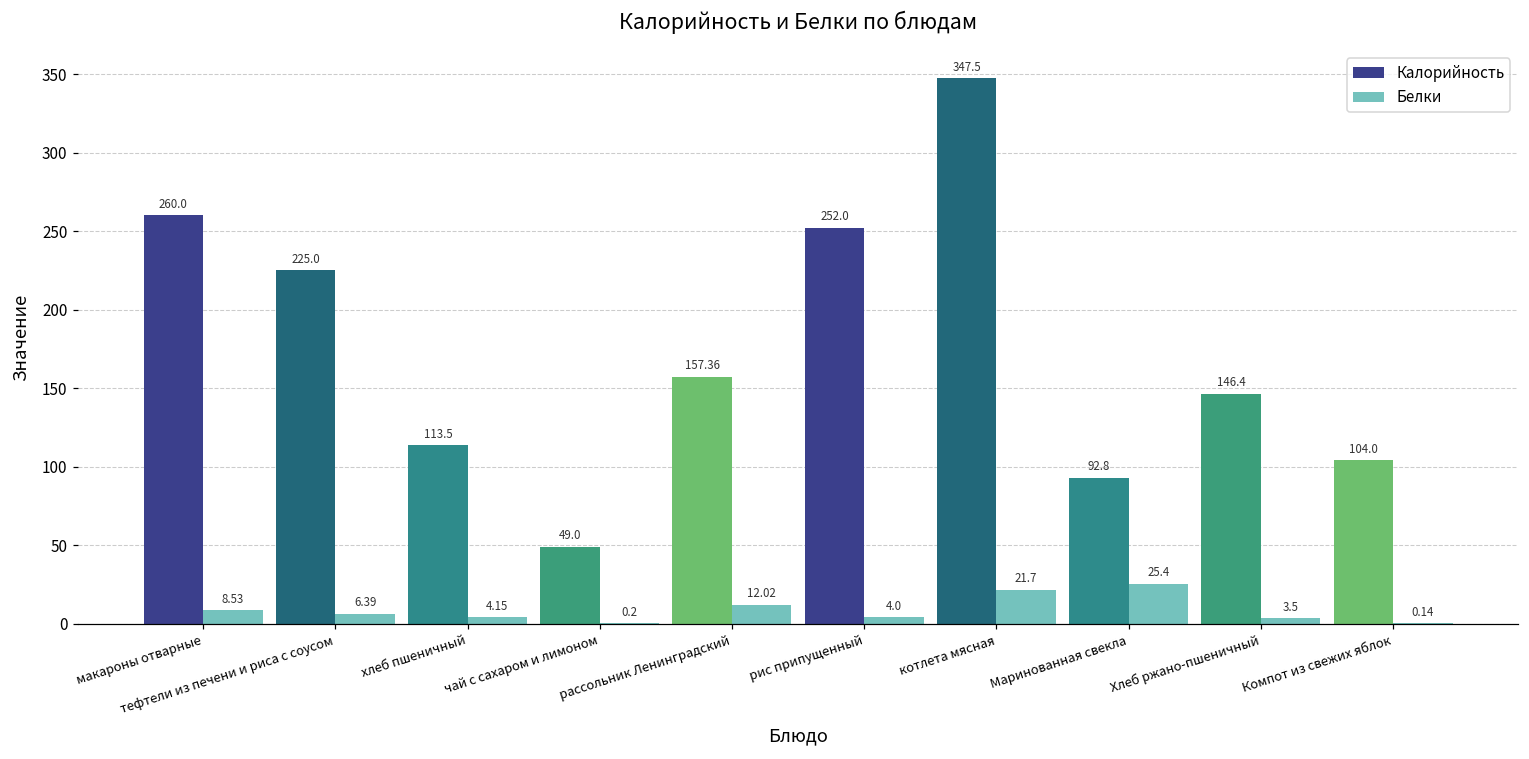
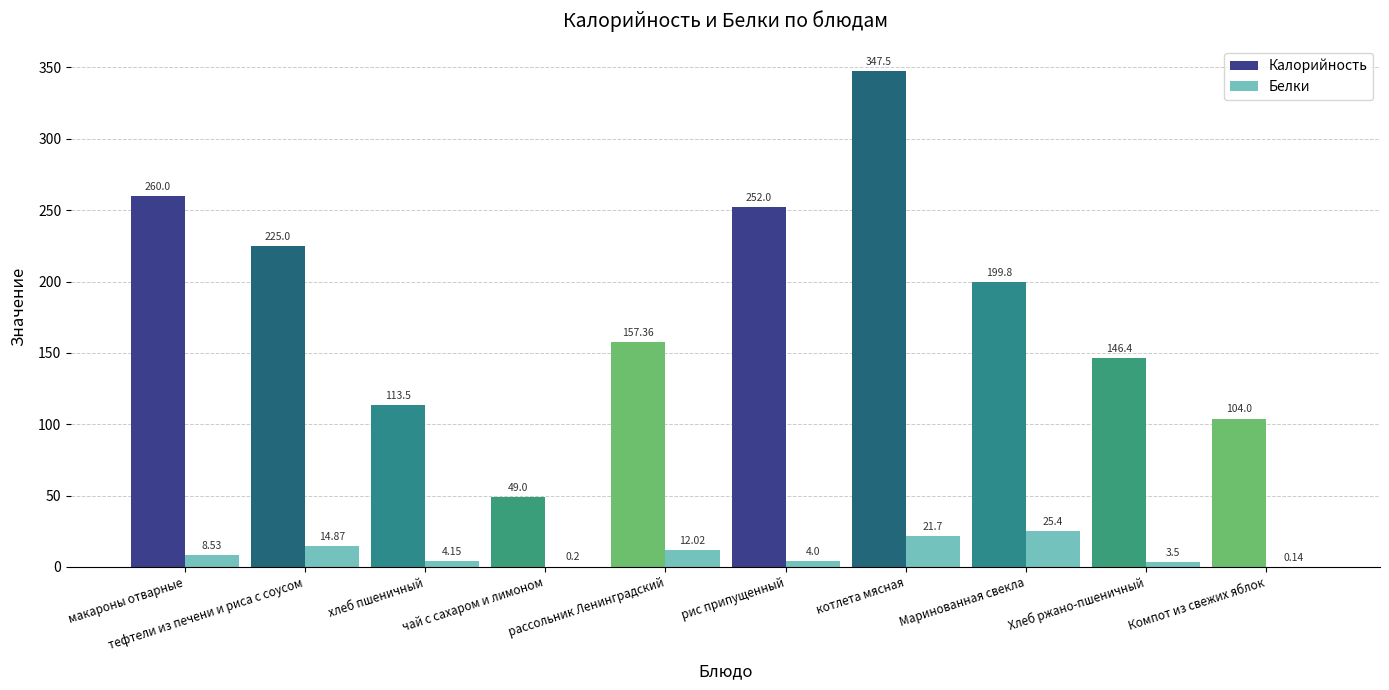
  {
    "Калорийность": {
      "макароны отварные": 260.0,
      "тефтели из печени и риса с соусом": 225.0,
      "хлеб пшеничный": 113.5,
      "чай с сахаром и лимоном": 49.0,
      "рассольник Ленинградский": 157.36,
      "рис припущенный": 252.0,
      "котлета мясная": 347.5,
-     "Маринованная свекла": 92.8,
+     "Маринованная свекла": 199.8,
      "Хлеб ржано-пшеничный": 146.4,
      "Компот из свежих яблок": 104.0
    },
    "Белки": {
      "макароны отварные": 8.53,
-     "тефтели из печени и риса с соусом": 6.39,
+     "тефтели из печени и риса с соусом": 14.87,
      "хлеб пшеничный": 4.15,
      "чай с сахаром и лимоном": 0.2,
      "рассольник Ленинградский": 12.02,
      "рис припущенный": 4.0,
      "котлета мясная": 21.7,
      "Маринованная свекла": 25.4,
      "Хлеб ржано-пшеничный": 3.5,
      "Компот из свежих яблок": 0.14
    }
  }
